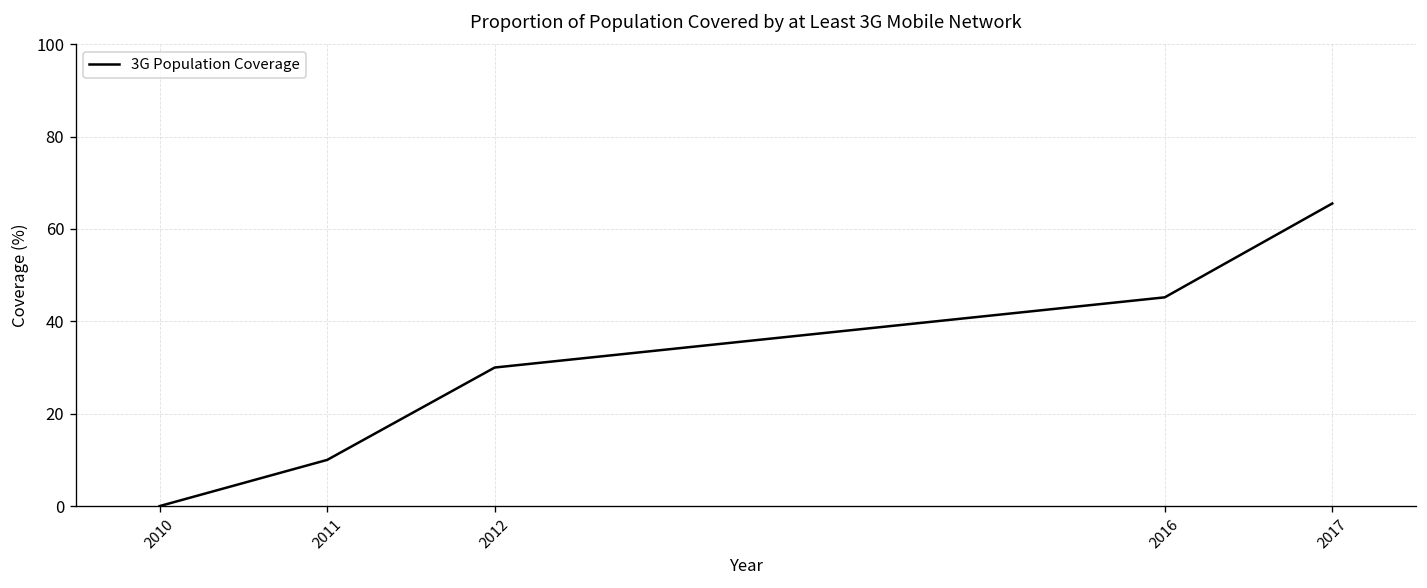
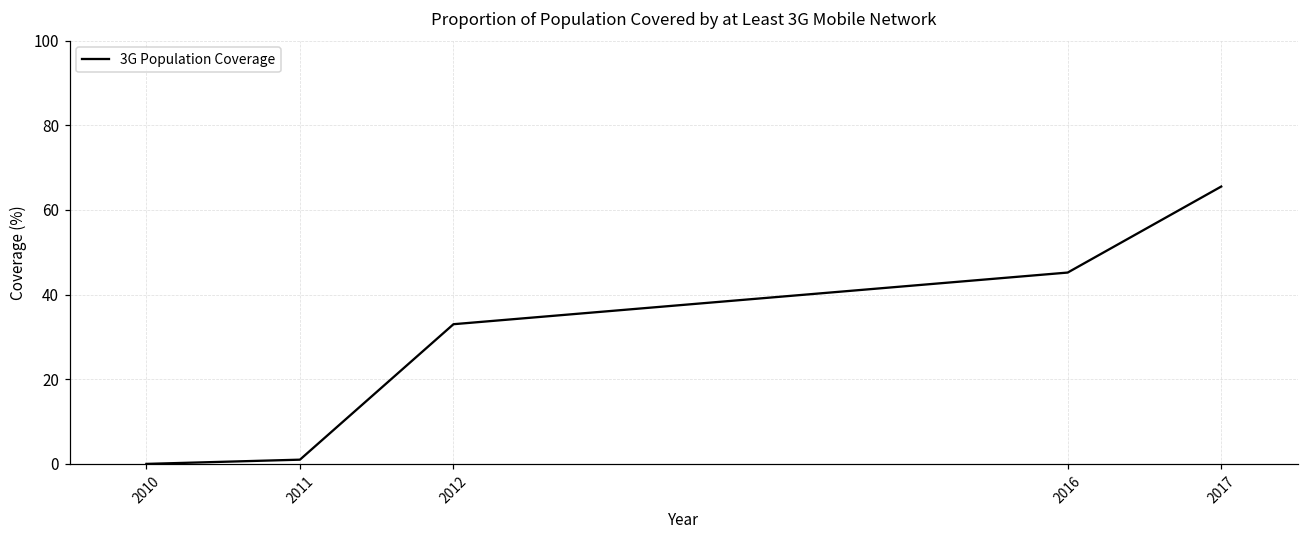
  {
    "2010": 0,
-   "2011": 10,
-   "2012": 30,
+   "2011": 1,
+   "2012": 33,
    "2016": 45,
    "2017": 66
  }
